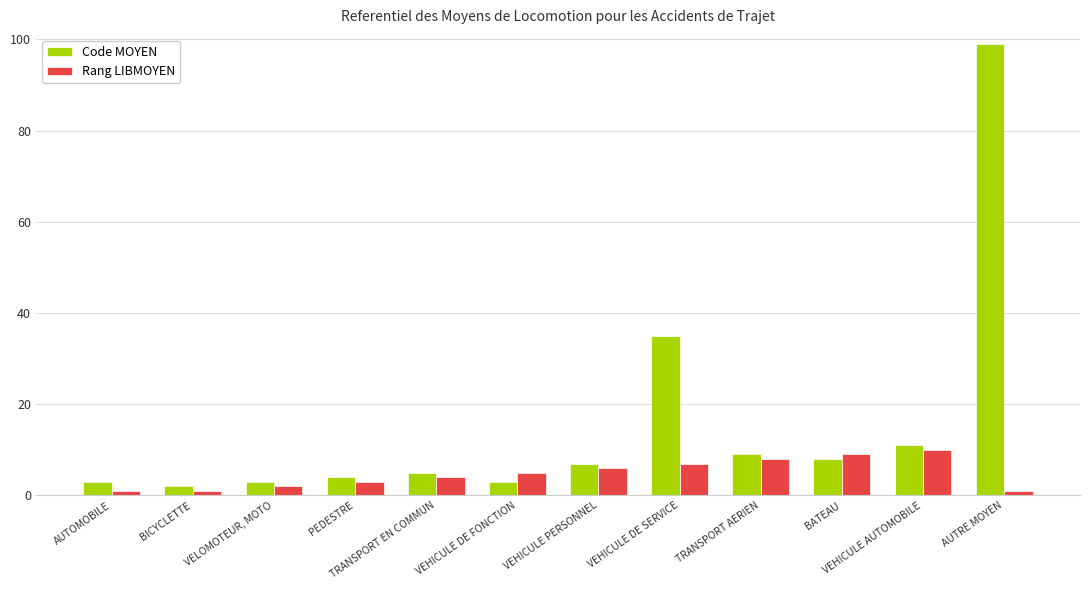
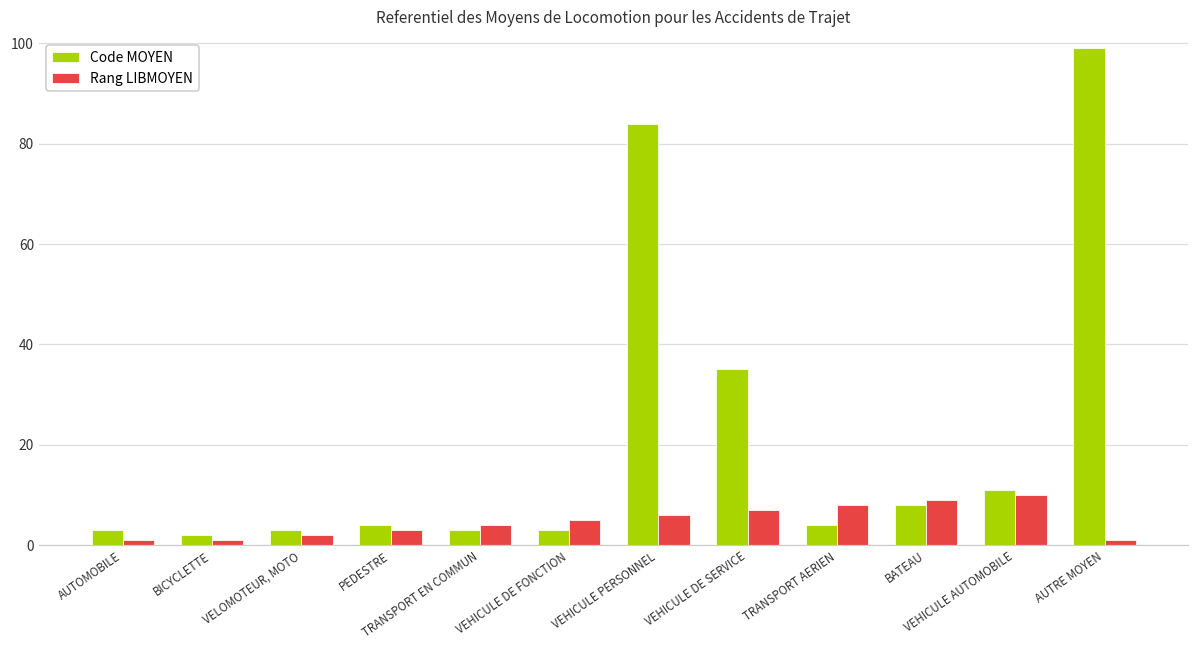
  {
    "Code MOYEN": {
      "AUTOMOBILE": 3,
      "BICYCLETTE": 2,
      "VELOMOTEUR, MOTO": 3,
      "PEDESTRE": 4,
-     "TRANSPORT EN COMMUN": 5,
+     "TRANSPORT EN COMMUN": 3,
      "VEHICULE DE FONCTION": 3,
-     "VEHICULE PERSONNEL": 7,
+     "VEHICULE PERSONNEL": 84,
      "VEHICULE DE SERVICE": 35,
-     "TRANSPORT AERIEN": 9,
+     "TRANSPORT AERIEN": 4,
      "BATEAU": 8,
      "VEHICULE AUTOMOBILE": 11,
      "AUTRE MOYEN": 99
    },
    "Rang LIBMOYEN": {
      "AUTOMOBILE": 1,
      "BICYCLETTE": 1,
      "VELOMOTEUR, MOTO": 2,
      "PEDESTRE": 3,
      "TRANSPORT EN COMMUN": 4,
      "VEHICULE DE FONCTION": 5,
      "VEHICULE PERSONNEL": 6,
      "VEHICULE DE SERVICE": 7,
      "TRANSPORT AERIEN": 8,
      "BATEAU": 9,
      "VEHICULE AUTOMOBILE": 10,
      "AUTRE MOYEN": 1
    }
  }
